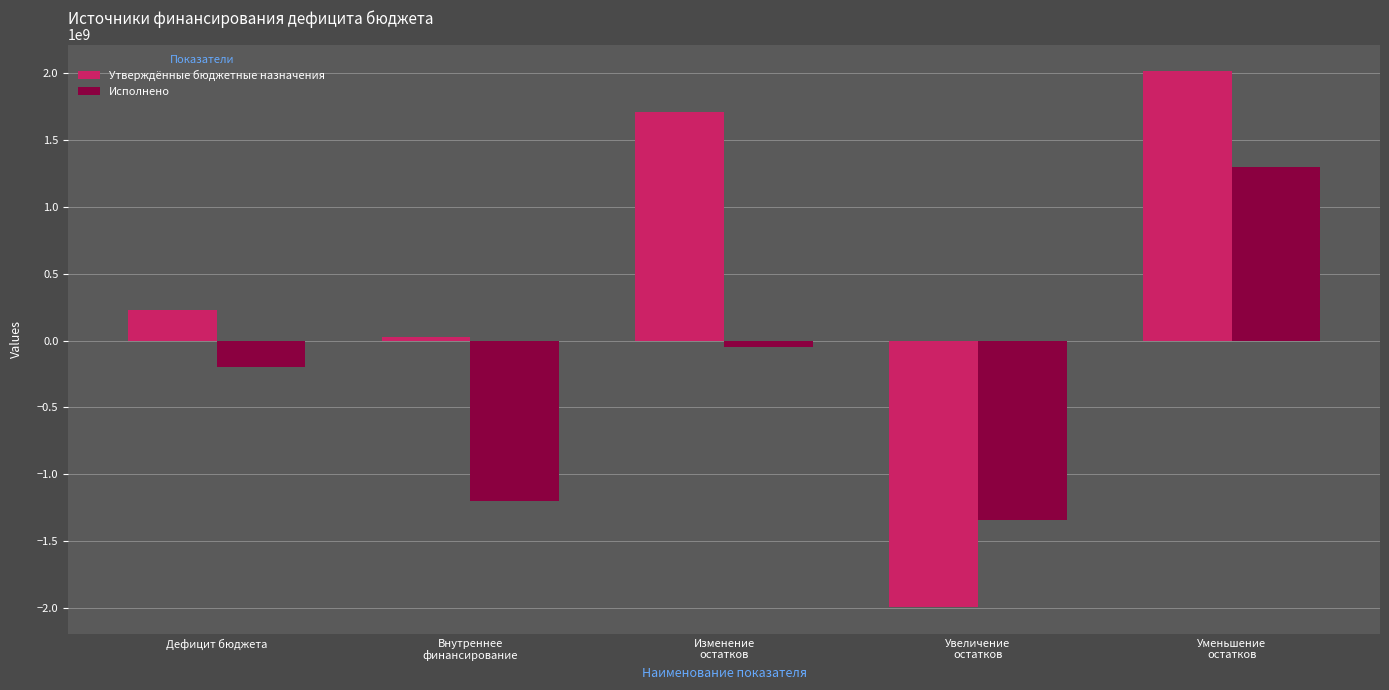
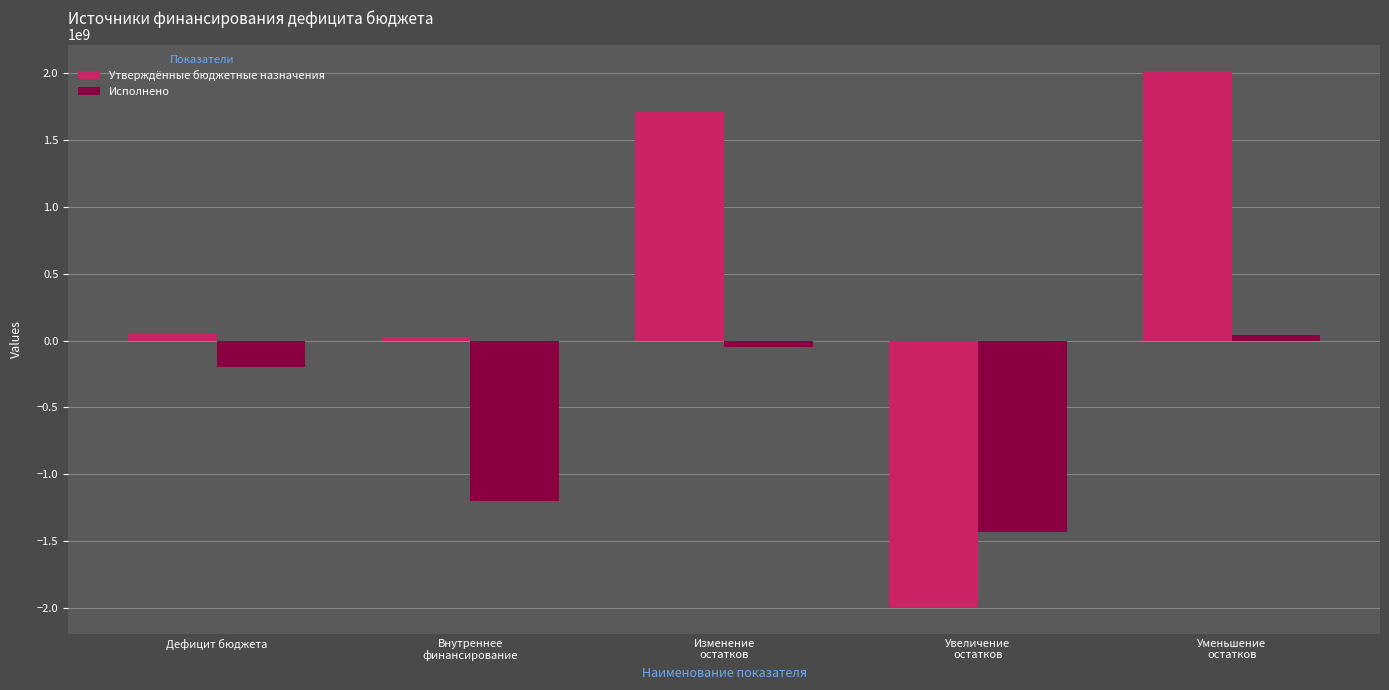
  {
    "Утверждённые бюджетные назначения": {
-     "Дефицит бюджета": 230000000,
+     "Дефицит бюджета": 50000000,
      "Внутреннее финансирование": 30000000,
      "Изменение остатков": 1710000000,
      "Увеличение остатков": -1990000000,
      "Уменьшение остатков": 2010000000
    },
    "Исполнено": {
      "Дефицит бюджета": -190000000,
      "Внутреннее финансирование": -1200000000,
      "Изменение остатков": -50000000,
-     "Увеличение остатков": -1340000000,
-     "Уменьшение остатков": 1300000000
+     "Увеличение остатков": -1430000000,
+     "Уменьшение остатков": 40000000
    }
  }
